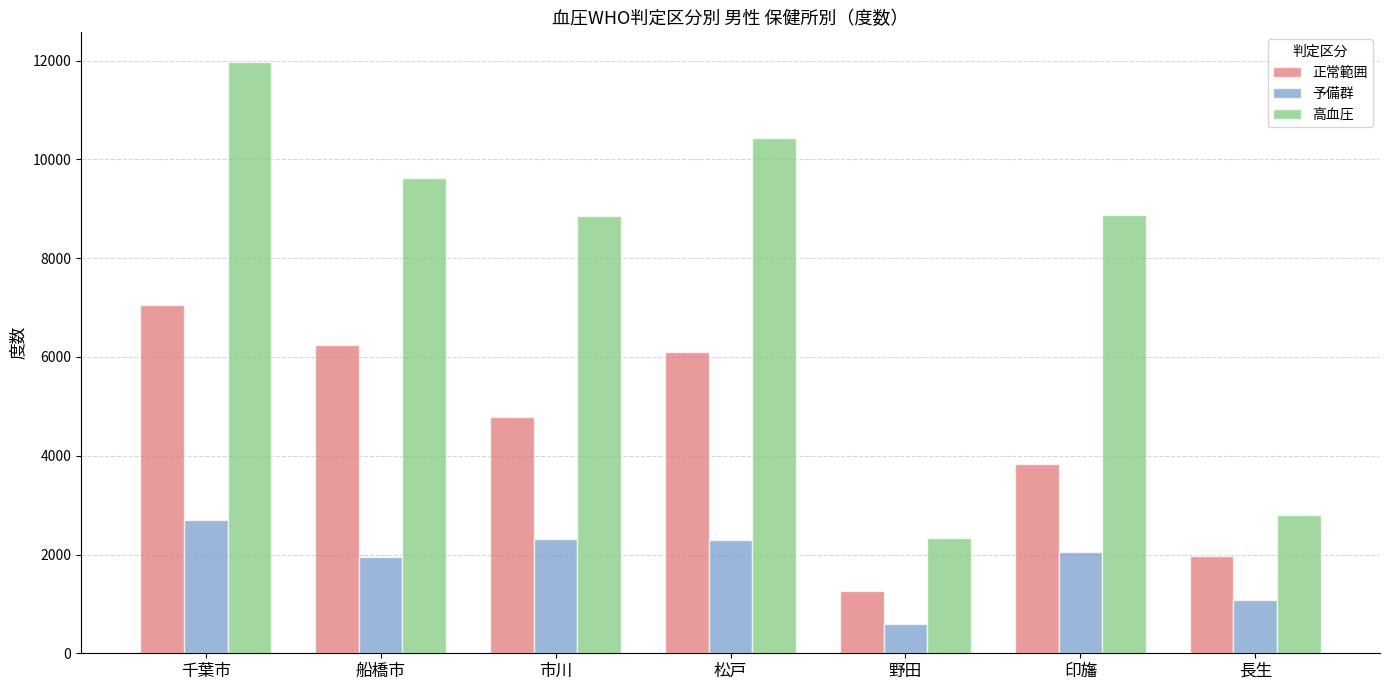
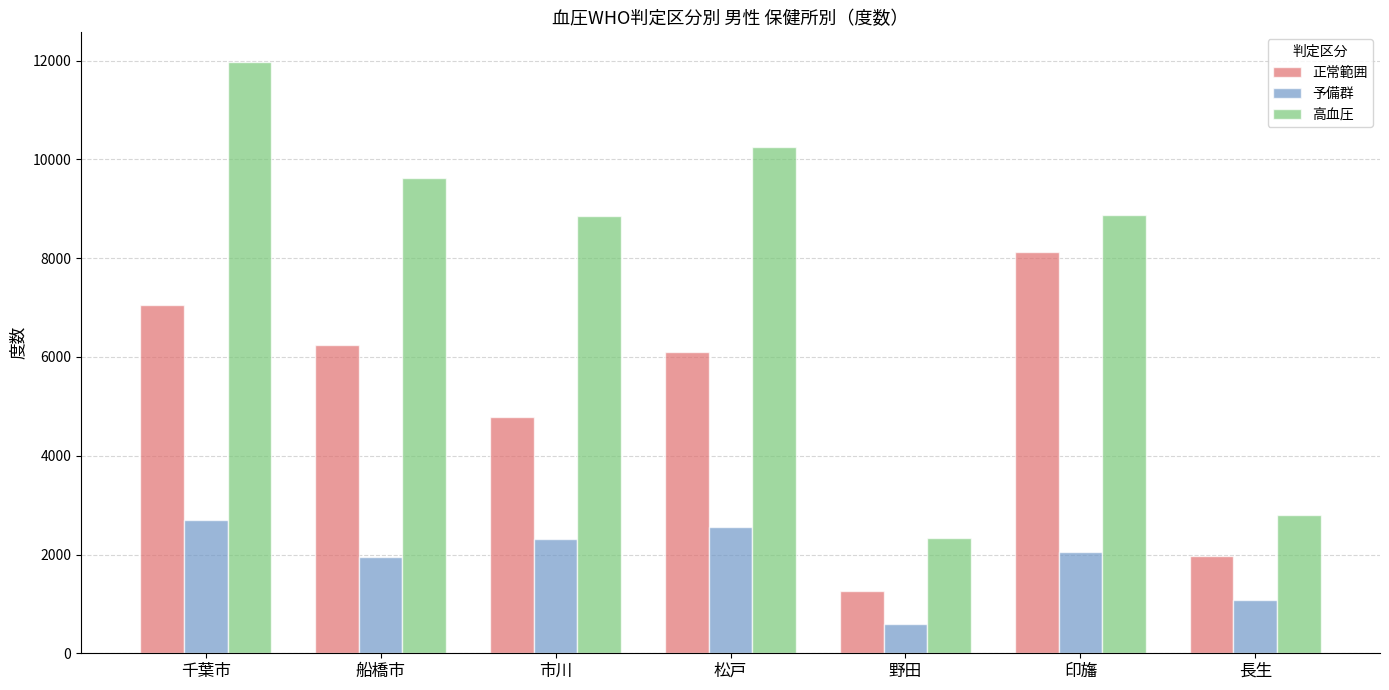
  {
    "正常範囲": {
      "千葉市": 7100,
      "船橋市": 6200,
      "市川": 4800,
      "松戸": 6100,
      "野田": 1300,
-     "印旛": 3800,
+     "印旛": 8100,
      "長生": 2000
    },
    "予備群": {
      "千葉市": 2700,
      "船橋市": 2000,
      "市川": 2300,
-     "松戸": 2300,
+     "松戸": 2600,
      "野田": 600,
      "印旛": 2000,
      "長生": 1100
    },
    "高血圧": {
      "千葉市": 12000,
      "船橋市": 9600,
      "市川": 8800,
-     "松戸": 10400,
+     "松戸": 10200,
      "野田": 2300,
      "印旛": 8900,
      "長生": 2800
    }
  }
